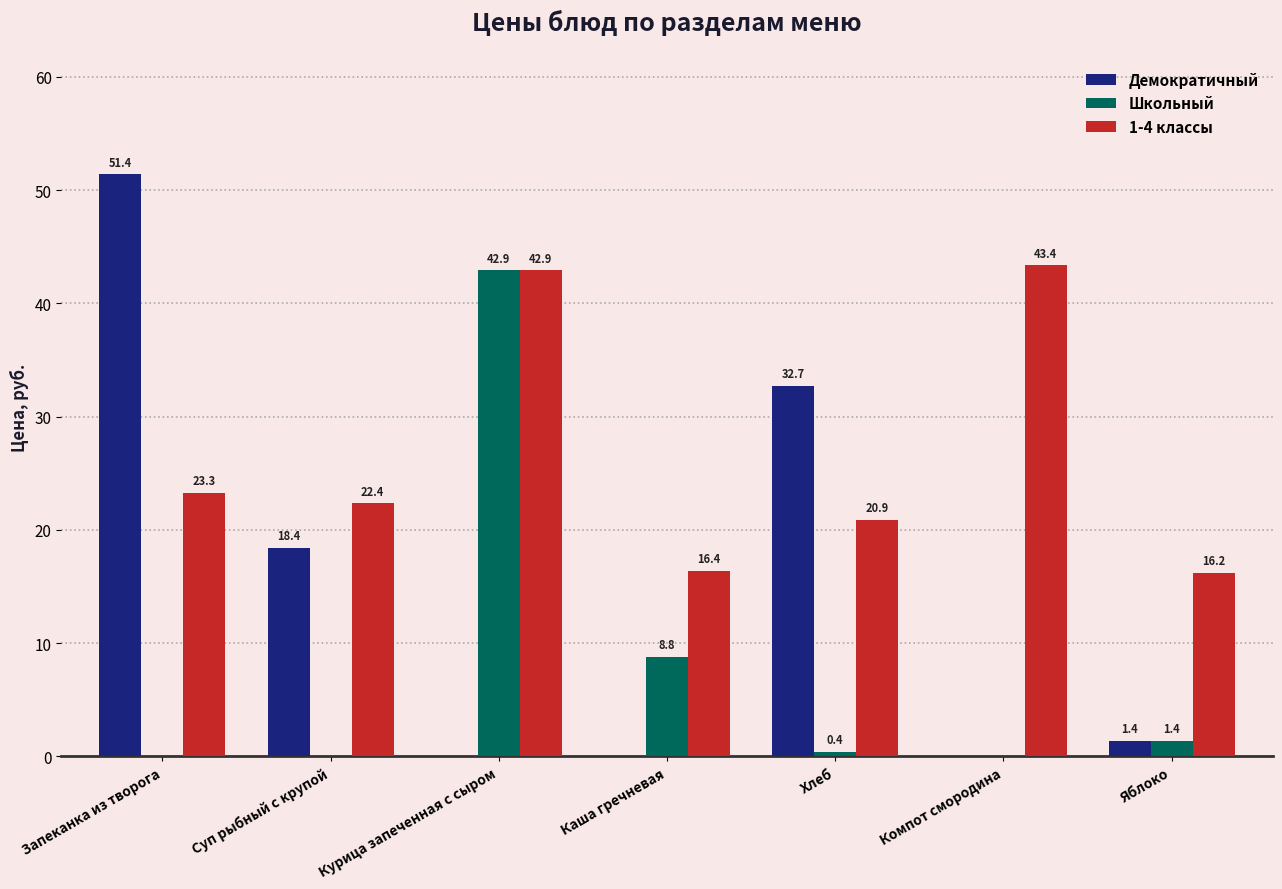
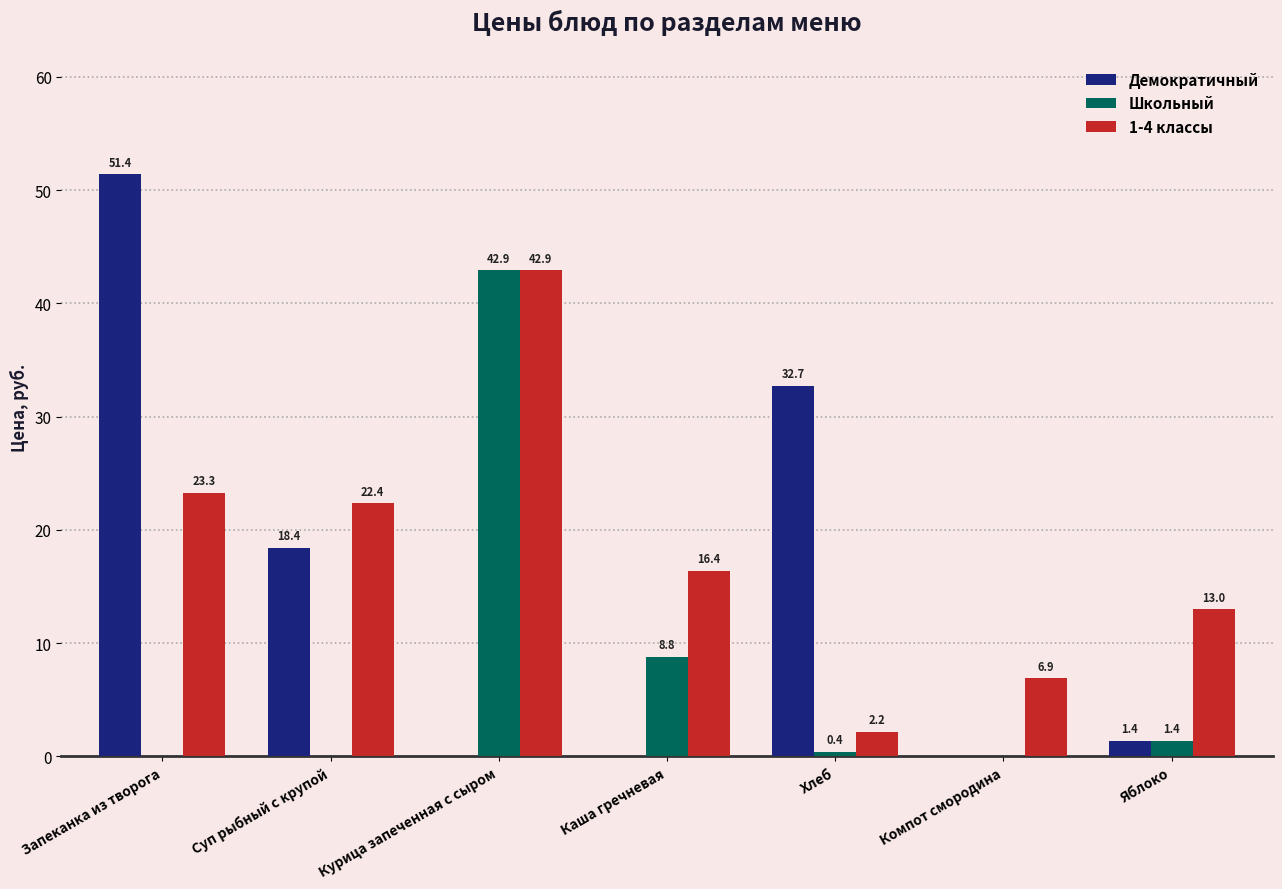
  {
    "Демократичный": {
      "Запеканка из творога": 51.4,
      "Суп рыбный с крупой": 18.4,
      "Хлеб": 32.7,
      "Яблоко": 1.4
    },
    "Школьный": {
      "Курица запеченная с сыром": 42.9,
      "Каша гречневая": 8.8,
      "Хлеб": 0.4,
      "Яблоко": 1.4
    },
    "1-4 классы": {
      "Запеканка из творога": 23.3,
      "Суп рыбный с крупой": 22.4,
      "Курица запеченная с сыром": 42.9,
      "Каша гречневая": 16.4,
-     "Хлеб": 20.9,
-     "Компот смородина": 43.4,
-     "Яблоко": 16.2
+     "Хлеб": 2.2,
+     "Компот смородина": 6.9,
+     "Яблоко": 13.0
    }
  }
